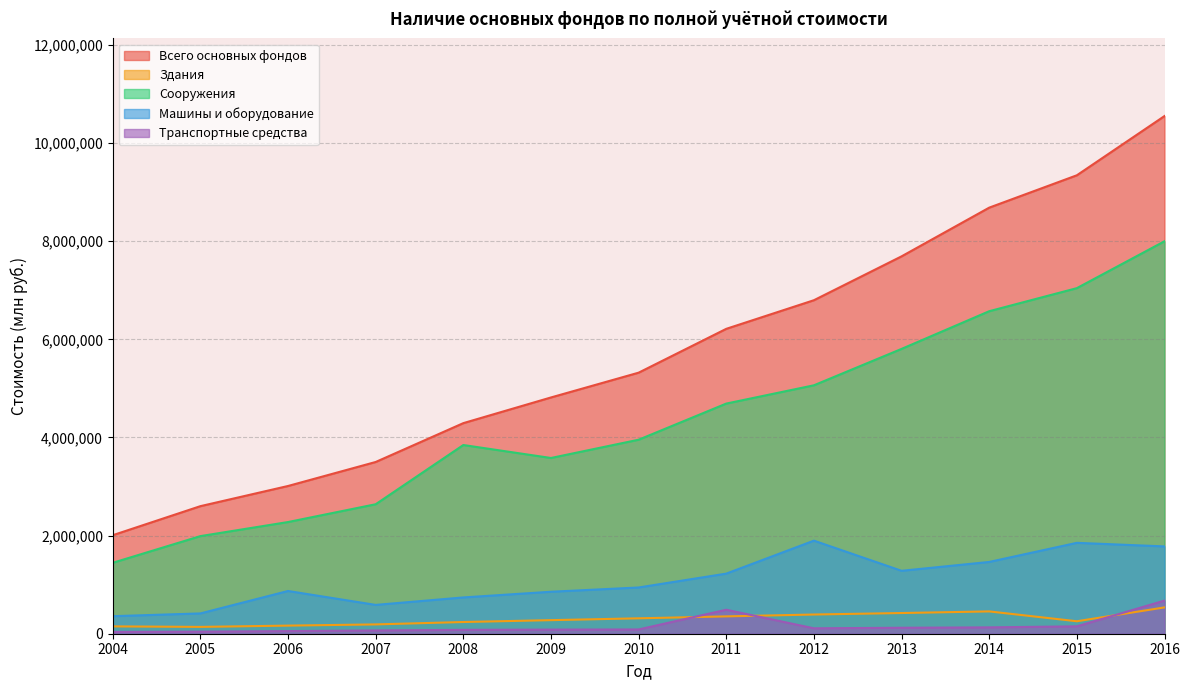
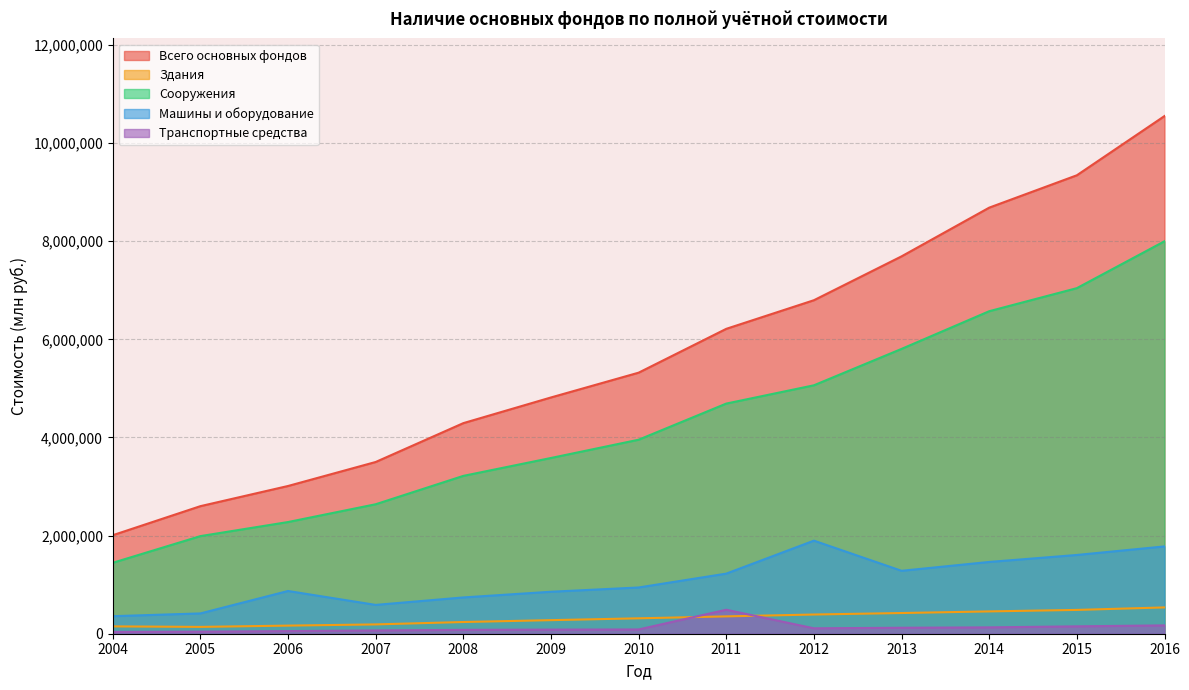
  {
    "Всего основных фондов": {
      "2004": "2,000,000",
      "2005": "2,600,000",
      "2006": "3,000,000",
      "2007": "3,500,000",
      "2008": "4,300,000",
      "2009": "4,800,000",
      "2010": "5,300,000",
      "2011": "6,200,000",
      "2012": "6,800,000",
      "2013": "7,700,000",
      "2014": "8,700,000",
      "2015": "9,300,000",
      "2016": "10,600,000"
    },
    "Здания": {
      "2004": "100,000",
      "2005": "100,000",
      "2006": "200,000",
      "2007": "200,000",
      "2008": "200,000",
      "2009": "300,000",
      "2010": "300,000",
      "2011": "400,000",
      "2012": "400,000",
      "2013": "400,000",
      "2014": "500,000",
-     "2015": "300,000",
+     "2015": "500,000",
      "2016": "500,000"
    },
    "Сооружения": {
      "2004": "1,400,000",
      "2005": "2,000,000",
      "2006": "2,300,000",
      "2007": "2,600,000",
-     "2008": "3,800,000",
+     "2008": "3,200,000",
      "2009": "3,600,000",
      "2010": "4,000,000",
      "2011": "4,700,000",
      "2012": "5,100,000",
      "2013": "5,800,000",
      "2014": "6,600,000",
      "2015": "7,000,000",
      "2016": "8,000,000"
    },
    "Машины и оборудование": {
      "2004": "400,000",
      "2005": "400,000",
      "2006": "900,000",
      "2007": "600,000",
      "2008": "700,000",
      "2009": "900,000",
      "2010": "900,000",
      "2011": "1,200,000",
      "2012": "1,900,000",
      "2013": "1,300,000",
      "2014": "1,500,000",
-     "2015": "1,900,000",
+     "2015": "1,600,000",
      "2016": "1,800,000"
    },
    "Транспортные средства": {
      "2004": "0",
      "2005": "0",
      "2006": "100,000",
      "2007": "100,000",
      "2008": "100,000",
      "2009": "100,000",
      "2010": "100,000",
      "2011": "500,000",
      "2012": "100,000",
      "2013": "100,000",
      "2014": "100,000",
      "2015": "200,000",
-     "2016": "700,000"
+     "2016": "200,000"
    }
  }
